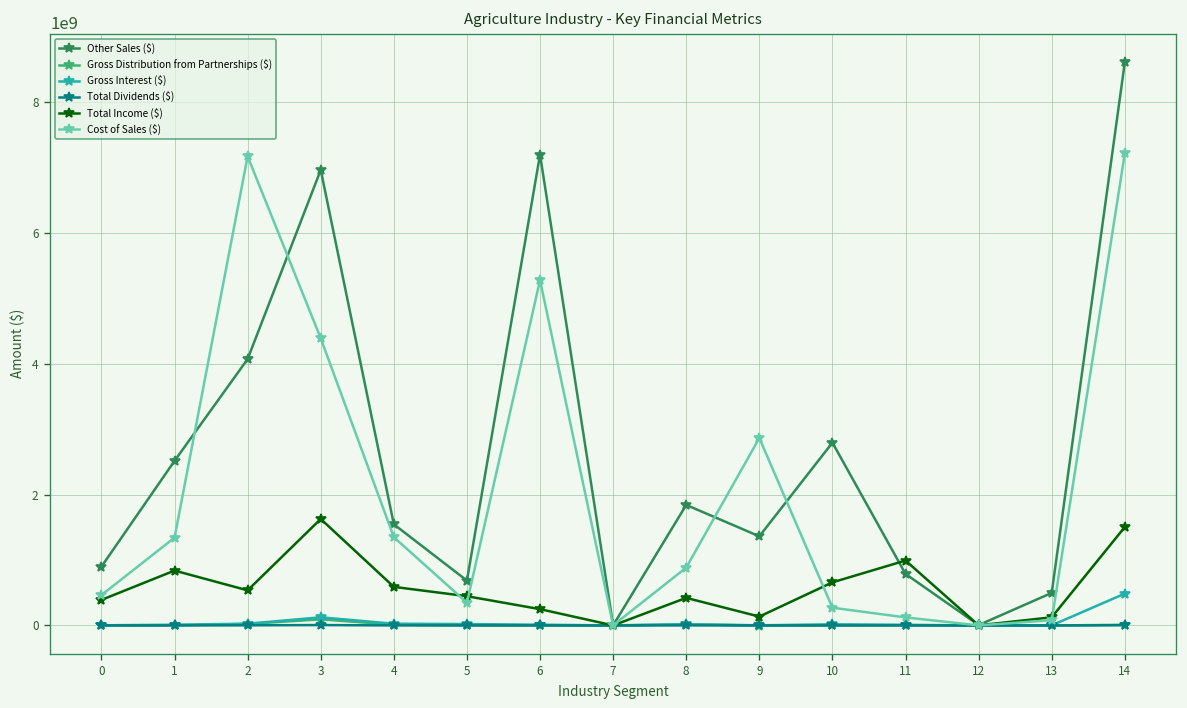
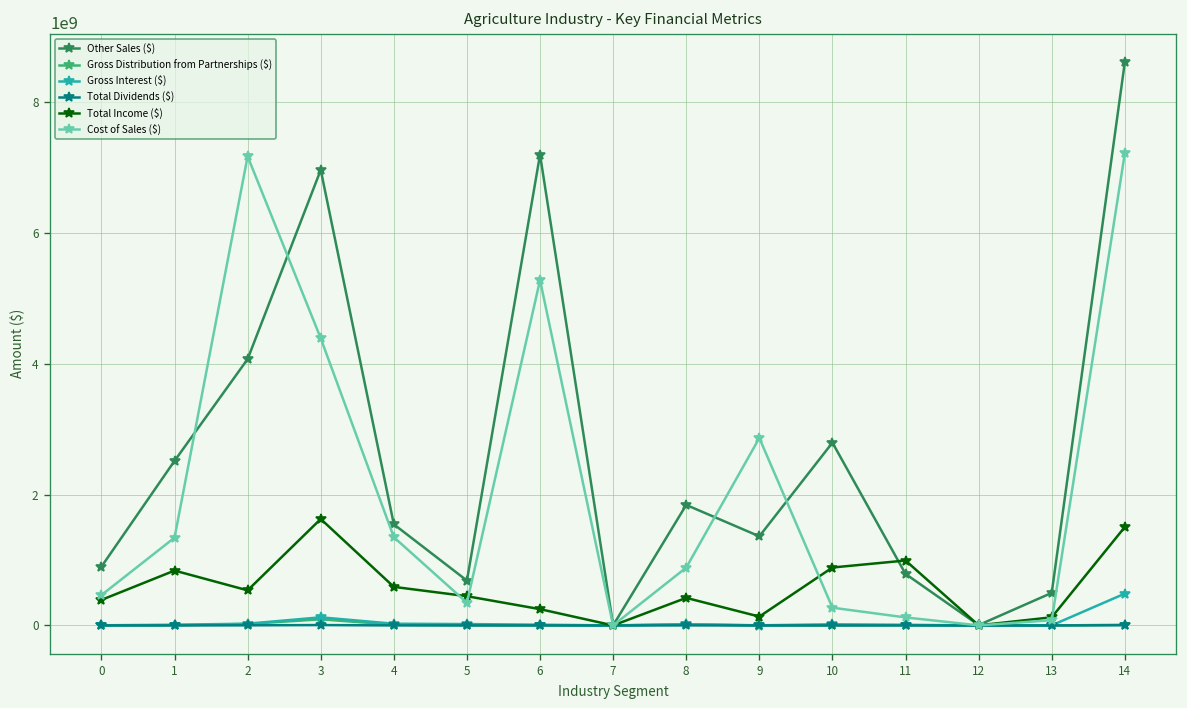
  {
    "Gross Interest ($)": {
      "14": 500000000
    },
    "Total Dividends ($)": {
      "3": 0
    },
    "Total Income ($)": {
      "0": 400000000,
      "1": 800000000,
      "2": 500000000,
      "3": 1600000000,
      "4": 600000000,
      "5": 400000000,
      "6": 200000000,
      "8": 400000000,
      "9": 100000000,
-     "10": 700000000,
+     "10": 900000000,
      "11": 1000000000,
      "14": 1500000000
    },
    "Cost of Sales ($)": {
      "0": 500000000,
      "1": 1300000000,
      "2": 7200000000,
      "3": 4400000000,
      "4": 1400000000,
      "5": 300000000,
      "6": 5300000000,
      "8": 900000000,
      "9": 2900000000,
      "10": 300000000,
      "11": 100000000,
      "14": 7200000000
    }
  }
